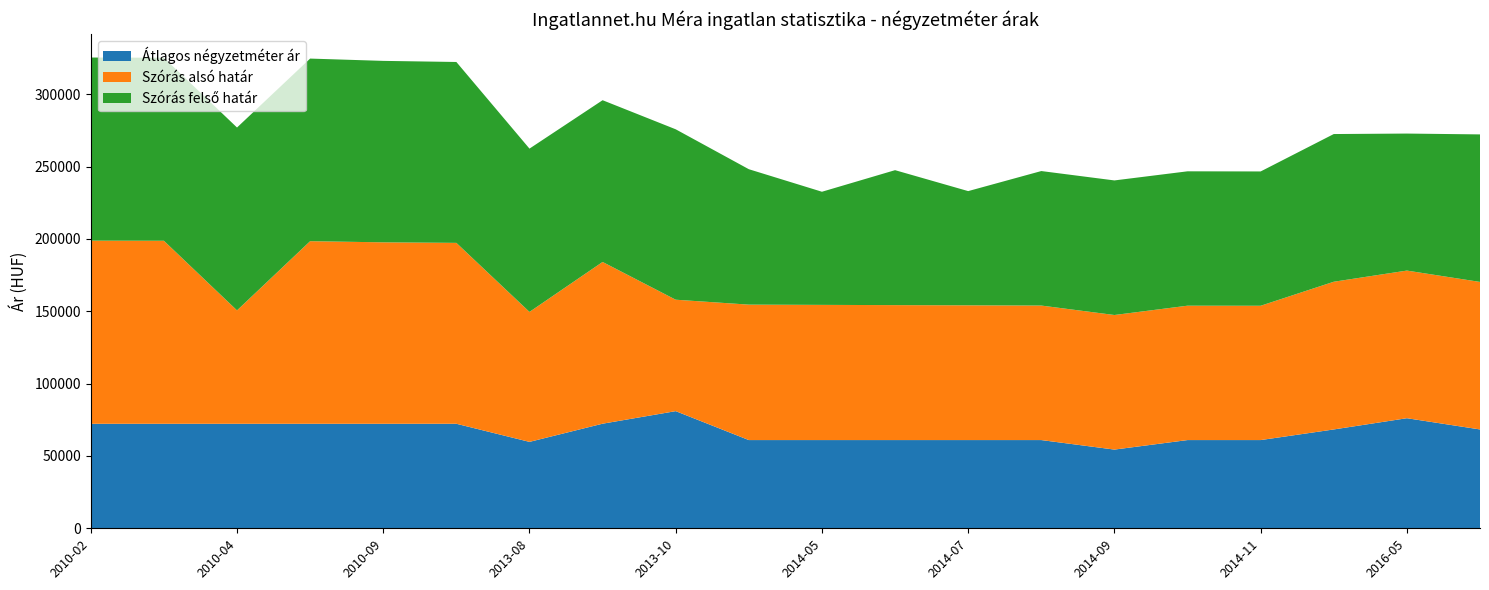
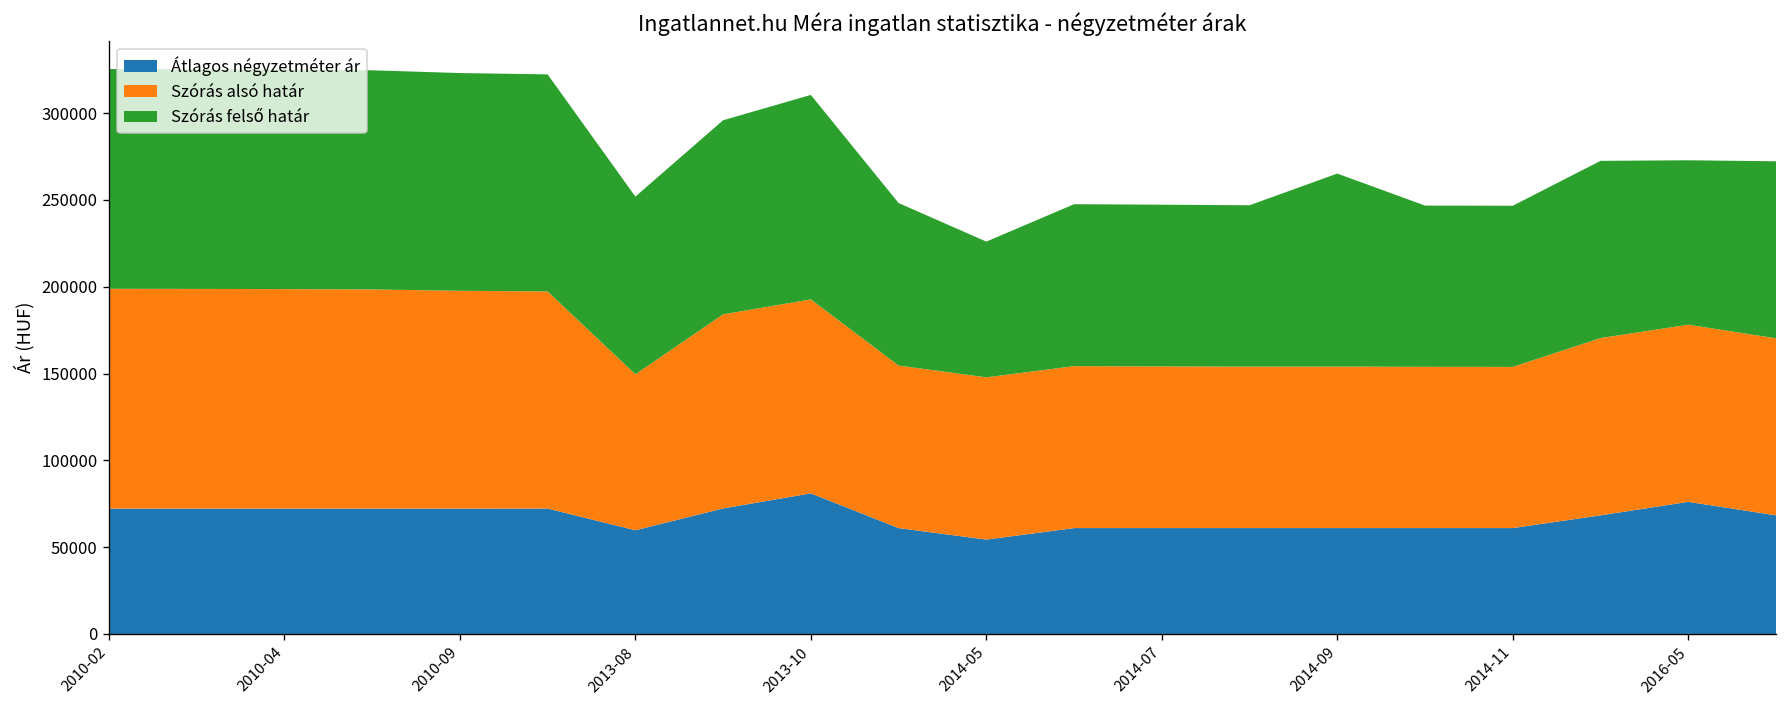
  {
    "Átlagos négyzetméter ár": {
-     "2014-05": 61000,
-     "2014-09": 54000
+     "2014-05": 54000,
+     "2014-09": 61000
    },
    "Szórás alsó határ": {
-     "2010-04": 78000,
-     "2013-10": 77000
+     "2010-04": 126000,
+     "2013-10": 112000
    },
    "Szórás felső határ": {
      "2010-02": 127000,
      "2010-09": 125000,
-     "2013-08": 113000,
+     "2013-08": 102000,
      "2013-10": 118000,
      "2014-05": 78000,
-     "2014-07": 79000,
-     "2014-09": 93000,
+     "2014-07": 93000,
+     "2014-09": 111000,
      "2014-11": 93000,
      "2016-05": 95000
    }
  }
